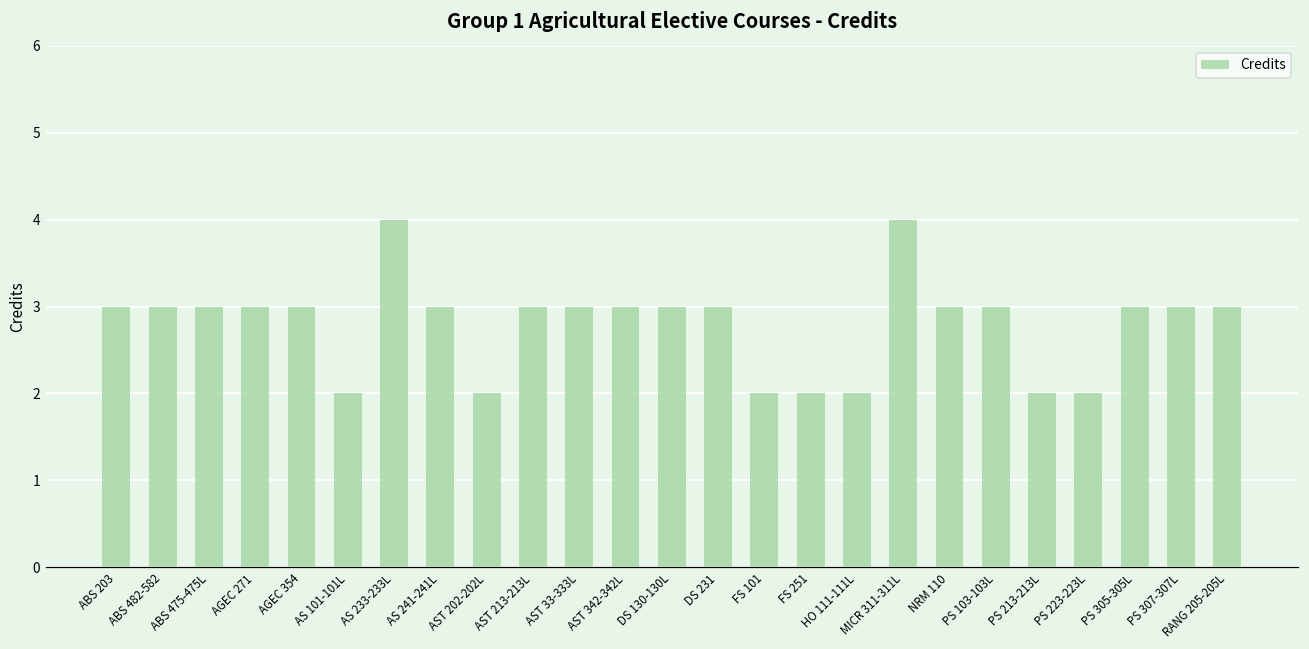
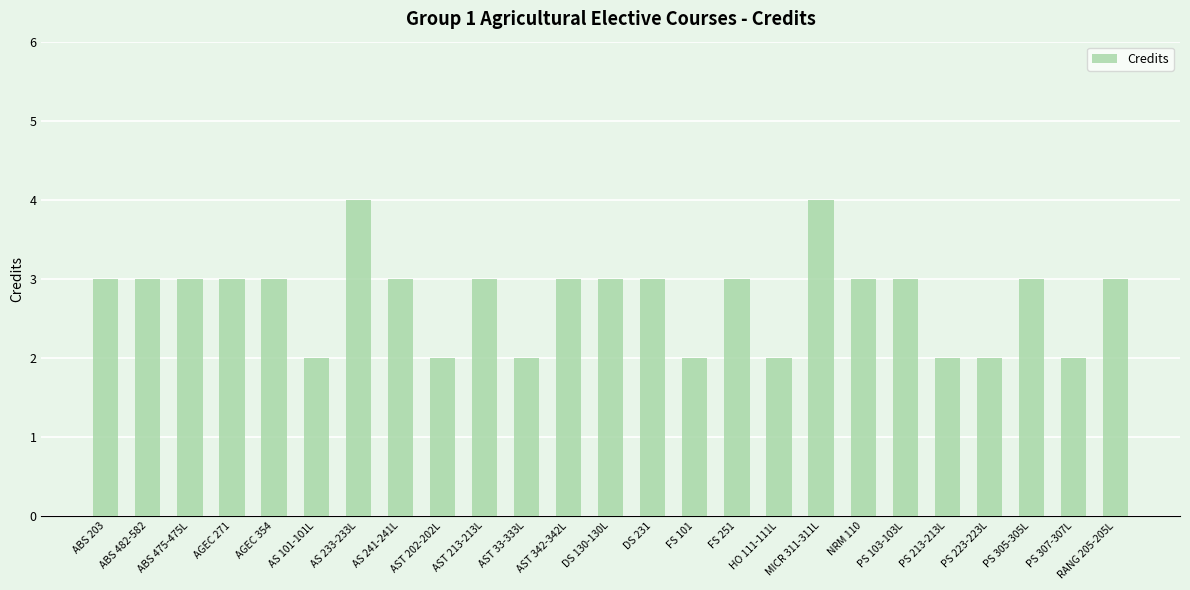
  {
    "ABS 203": 3,
    "ABS 482-582": 3,
    "ABS 475-475L": 3,
    "AGEC 271": 3,
    "AGEC 354": 3,
    "AS 101-101L": 2,
    "AS 233-233L": 4,
    "AS 241-241L": 3,
    "AST 202-202L": 2,
    "AST 213-213L": 3,
-   "AST 33-333L": 3,
+   "AST 33-333L": 2,
    "AST 342-342L": 3,
    "DS 130-130L": 3,
    "DS 231": 3,
    "FS 101": 2,
-   "FS 251": 2,
+   "FS 251": 3,
    "HO 111-111L": 2,
    "MICR 311-311L": 4,
    "NRM 110": 3,
    "PS 103-103L": 3,
    "PS 213-213L": 2,
    "PS 223-223L": 2,
    "PS 305-305L": 3,
-   "PS 307-307L": 3,
+   "PS 307-307L": 2,
    "RANG 205-205L": 3
  }
